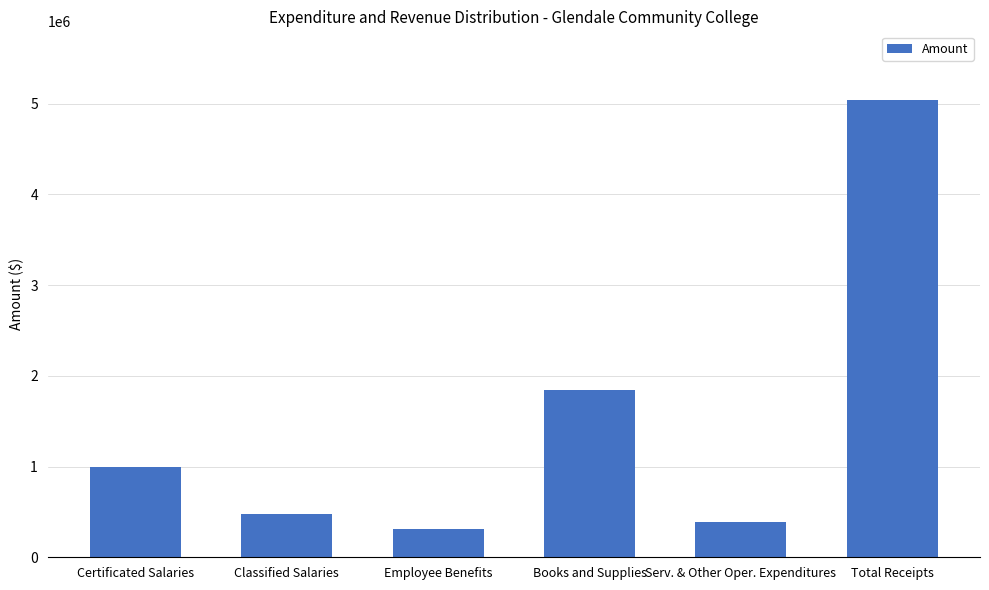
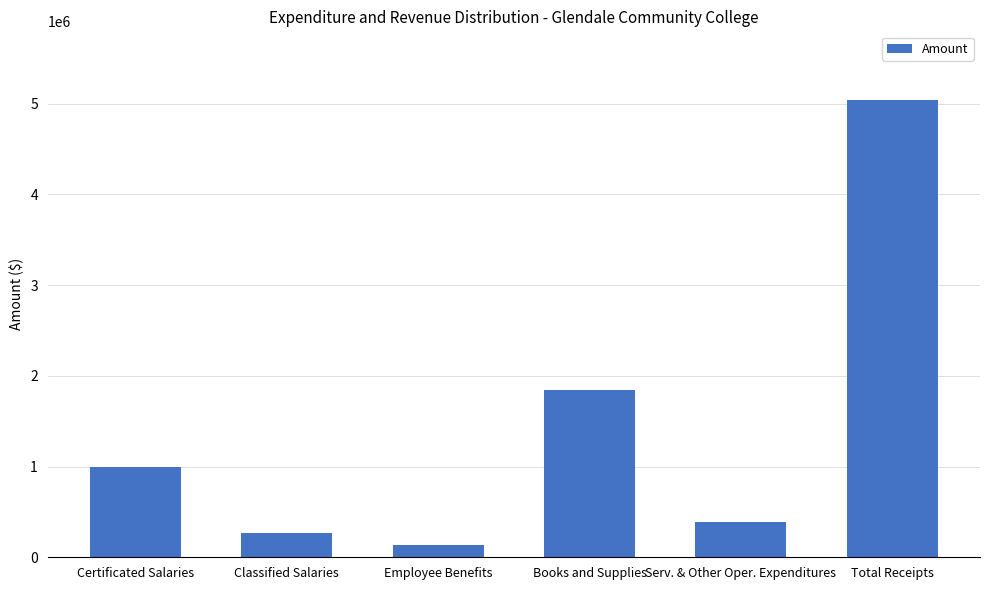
  {
    "Certificated Salaries": 1000000,
-   "Classified Salaries": 500000,
-   "Employee Benefits": 300000,
+   "Classified Salaries": 300000,
+   "Employee Benefits": 100000,
    "Books and Supplies": 1800000,
    "Serv. & Other Oper. Expenditures": 400000,
    "Total Receipts": 5000000
  }
